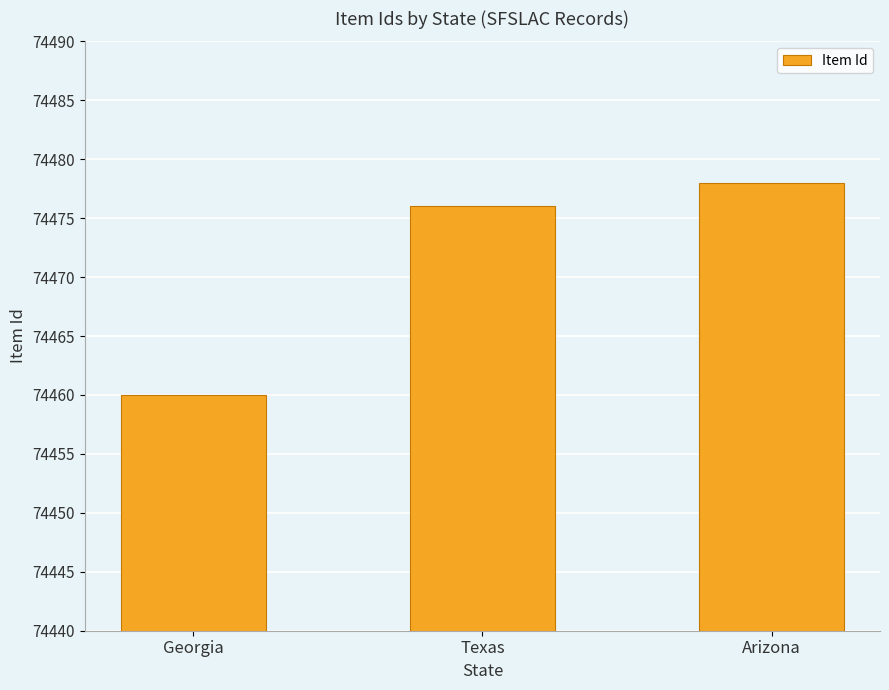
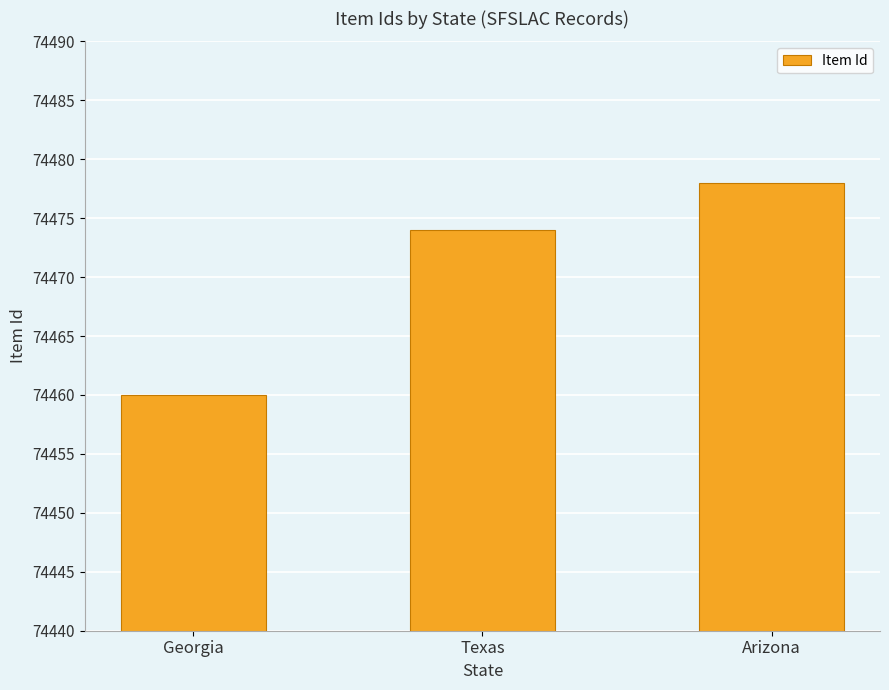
  {
    "Georgia": 74460,
-   "Texas": 74476,
+   "Texas": 74474,
    "Arizona": 74478
  }
